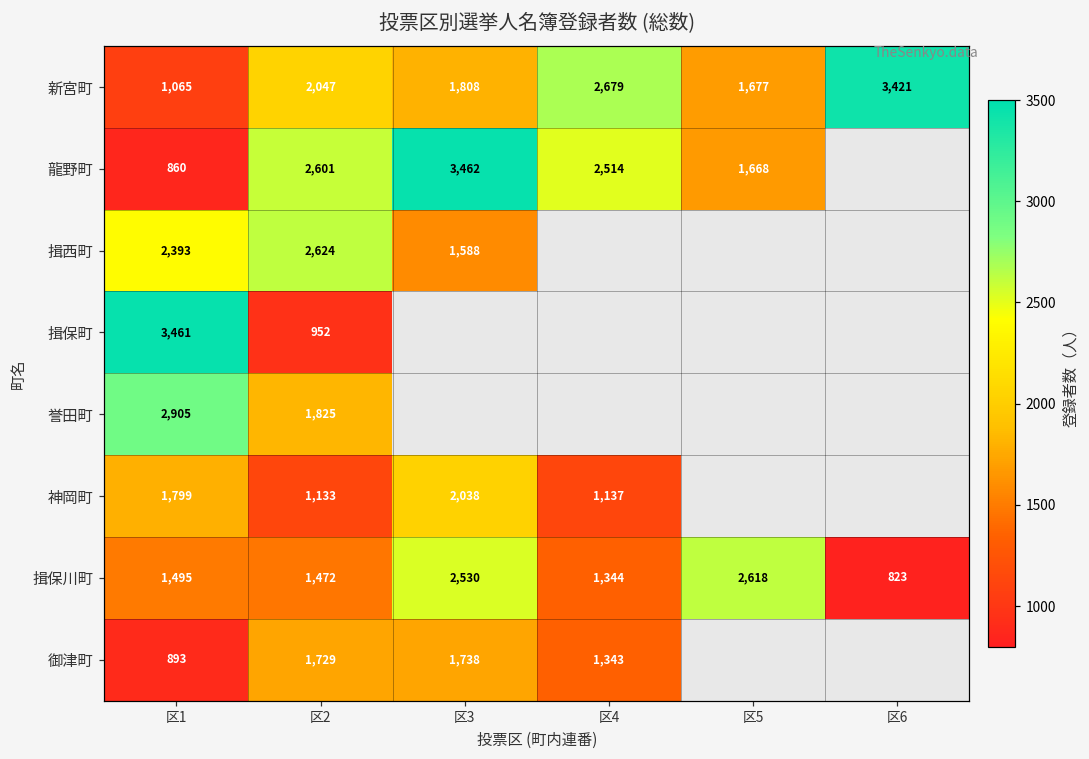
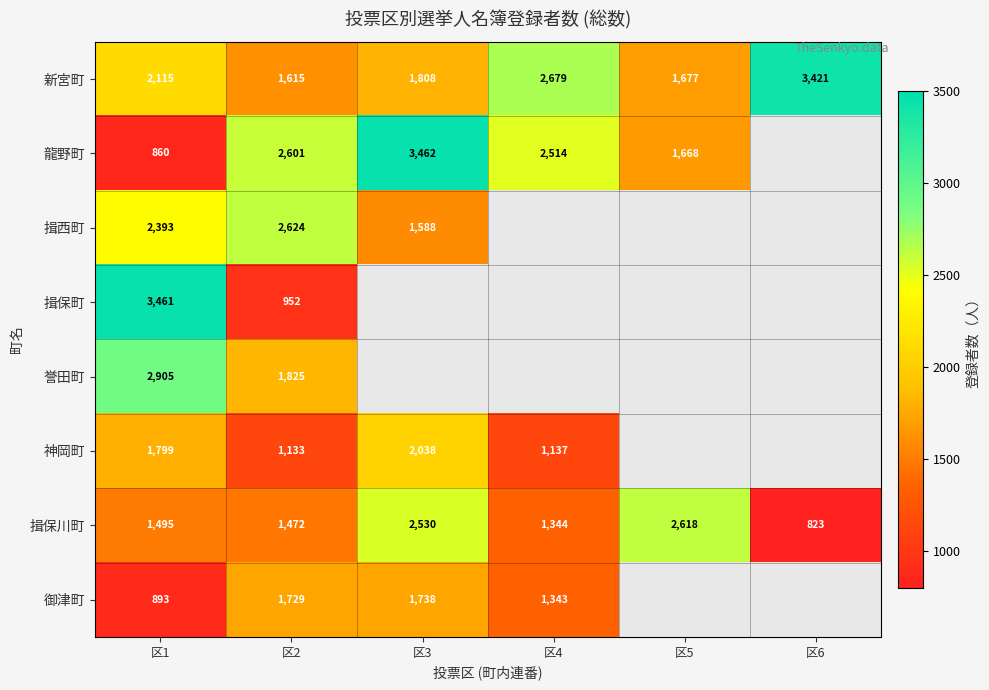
  {
    "新宮町": {
-     "区1": "1,065",
-     "区2": "2,047",
+     "区1": "2,115",
+     "区2": "1,615",
      "区3": "1,808",
      "区4": "2,679",
      "区5": "1,677"
    },
    "龍野町": {
      "区1": "860",
      "区2": "2,601",
      "区3": "3,462",
      "区4": "2,514",
      "区5": "1,668"
    },
    "揖西町": {
      "区1": "2,393",
      "区2": "2,624",
      "区3": "1,588"
    },
    "揖保町": {
      "区1": "3,461",
      "区2": "952"
    },
    "誉田町": {
      "区1": "2,905",
      "区2": "1,825"
    },
    "神岡町": {
      "区1": "1,799",
      "区2": "1,133",
      "区3": "2,038",
      "区4": "1,137"
    },
    "揖保川町": {
      "区1": "1,495",
      "区2": "1,472",
      "区3": "2,530",
      "区4": "1,344",
      "区5": "2,618",
      "区6": "823"
    },
    "御津町": {
      "区1": "893",
      "区2": "1,729",
      "区3": "1,738",
      "区4": "1,343"
    }
  }
